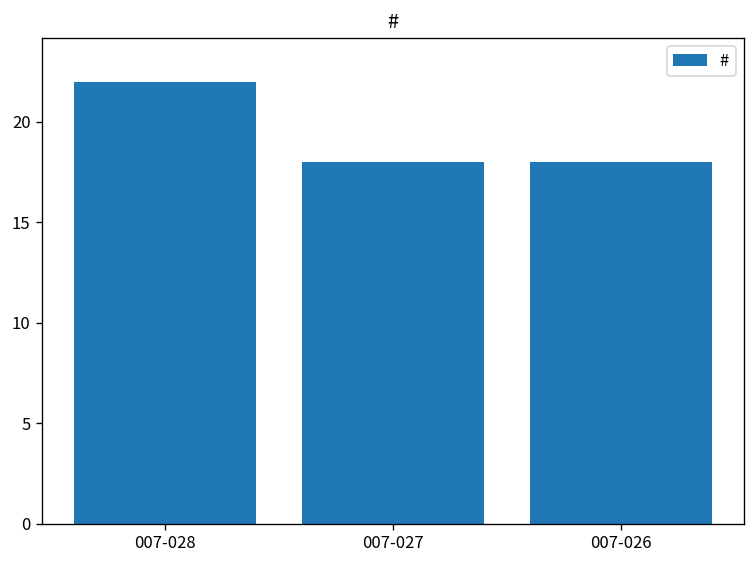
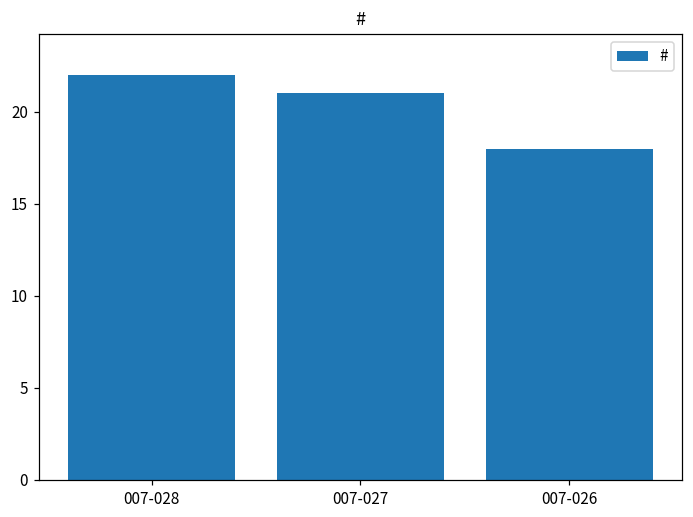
  {
    "007-028": 22,
-   "007-027": 18,
+   "007-027": 21,
    "007-026": 18
  }
